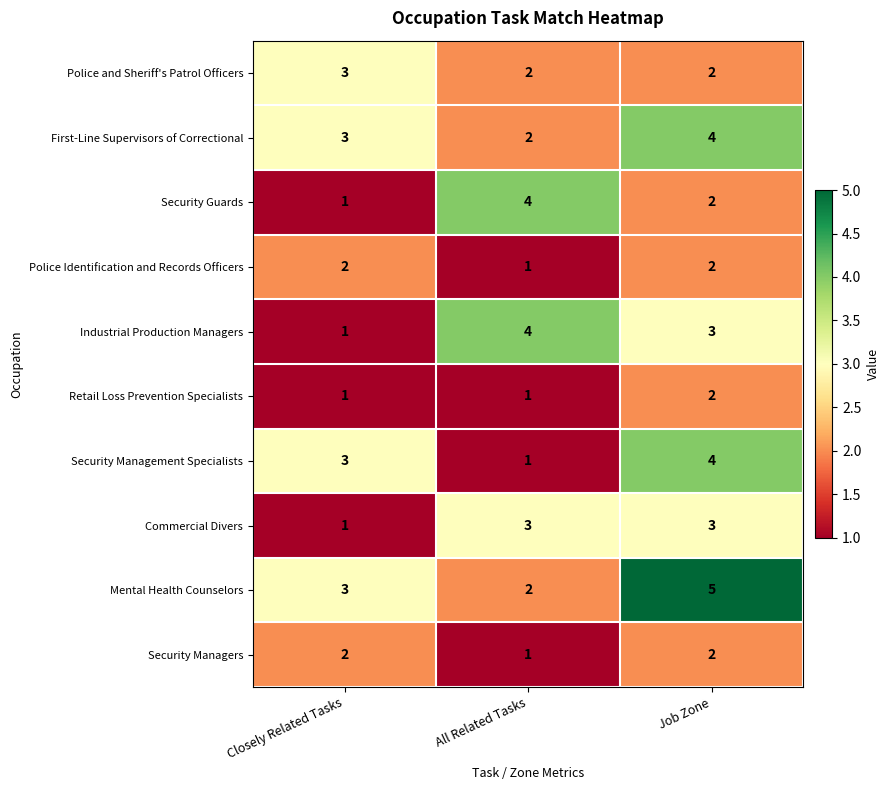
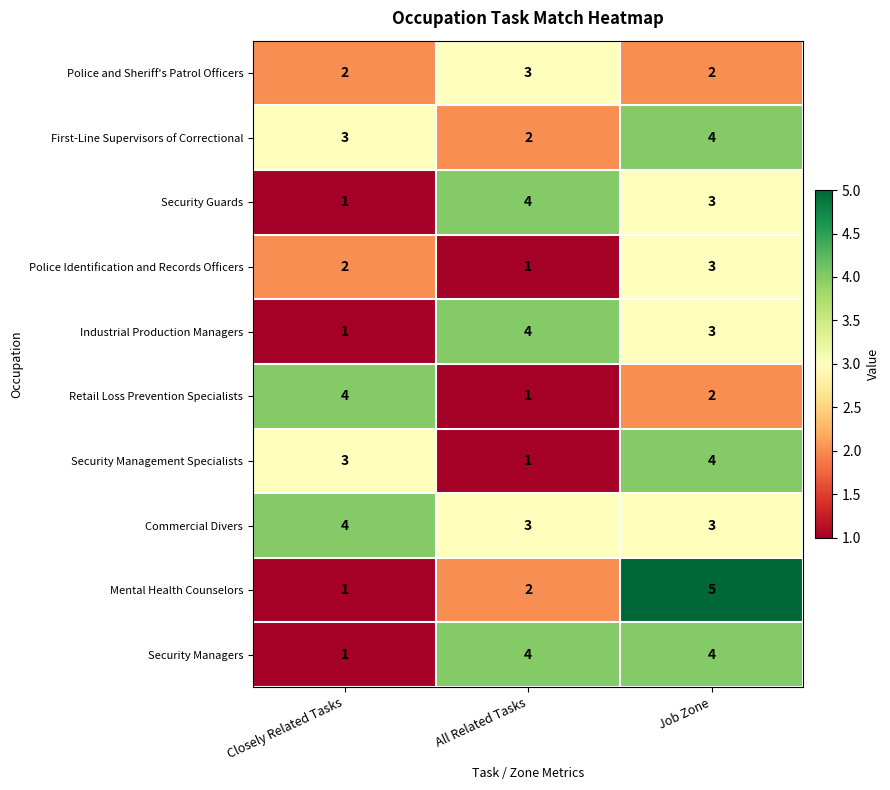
  {
    "Police and Sheriff's Patrol Officers": {
-     "Closely Related Tasks": 3,
-     "All Related Tasks": 2,
+     "Closely Related Tasks": 2,
+     "All Related Tasks": 3,
      "Job Zone": 2
    },
    "First-Line Supervisors of Correctional": {
      "Closely Related Tasks": 3,
      "All Related Tasks": 2,
      "Job Zone": 4
    },
    "Security Guards": {
      "Closely Related Tasks": 1,
      "All Related Tasks": 4,
-     "Job Zone": 2
+     "Job Zone": 3
    },
    "Police Identification and Records Officers": {
      "Closely Related Tasks": 2,
      "All Related Tasks": 1,
-     "Job Zone": 2
+     "Job Zone": 3
    },
    "Industrial Production Managers": {
      "Closely Related Tasks": 1,
      "All Related Tasks": 4,
      "Job Zone": 3
    },
    "Retail Loss Prevention Specialists": {
-     "Closely Related Tasks": 1,
+     "Closely Related Tasks": 4,
      "All Related Tasks": 1,
      "Job Zone": 2
    },
    "Security Management Specialists": {
      "Closely Related Tasks": 3,
      "All Related Tasks": 1,
      "Job Zone": 4
    },
    "Commercial Divers": {
-     "Closely Related Tasks": 1,
+     "Closely Related Tasks": 4,
      "All Related Tasks": 3,
      "Job Zone": 3
    },
    "Mental Health Counselors": {
-     "Closely Related Tasks": 3,
+     "Closely Related Tasks": 1,
      "All Related Tasks": 2,
      "Job Zone": 5
    },
    "Security Managers": {
-     "Closely Related Tasks": 2,
-     "All Related Tasks": 1,
-     "Job Zone": 2
+     "Closely Related Tasks": 1,
+     "All Related Tasks": 4,
+     "Job Zone": 4
    }
  }
